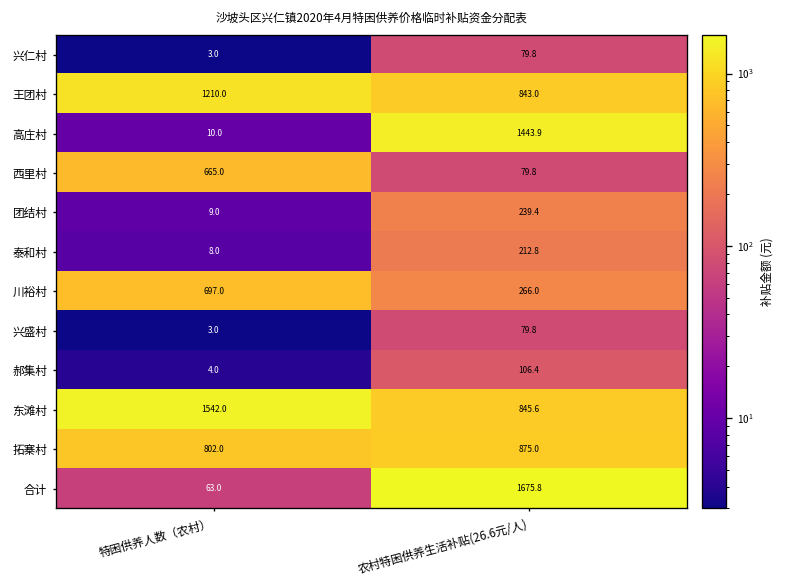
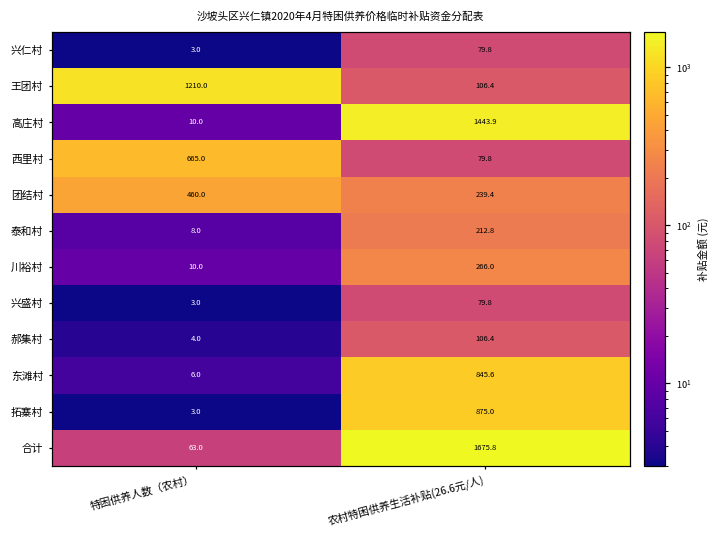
  {
    "兴仁村": {
      "特困供养人数（农村）": 3.0,
      "农村特困供养生活补贴(26.6元/人)": 79.8
    },
    "王团村": {
      "特困供养人数（农村）": 1210.0,
-     "农村特困供养生活补贴(26.6元/人)": 843.0
+     "农村特困供养生活补贴(26.6元/人)": 106.4
    },
    "高庄村": {
      "特困供养人数（农村）": 10.0,
      "农村特困供养生活补贴(26.6元/人)": 1443.9
    },
    "西里村": {
      "特困供养人数（农村）": 665.0,
      "农村特困供养生活补贴(26.6元/人)": 79.8
    },
    "团结村": {
-     "特困供养人数（农村）": 9.0,
+     "特困供养人数（农村）": 460.0,
      "农村特困供养生活补贴(26.6元/人)": 239.4
    },
    "泰和村": {
      "特困供养人数（农村）": 8.0,
      "农村特困供养生活补贴(26.6元/人)": 212.8
    },
    "川裕村": {
-     "特困供养人数（农村）": 697.0,
+     "特困供养人数（农村）": 10.0,
      "农村特困供养生活补贴(26.6元/人)": 266.0
    },
    "兴盛村": {
      "特困供养人数（农村）": 3.0,
      "农村特困供养生活补贴(26.6元/人)": 79.8
    },
    "郝集村": {
      "特困供养人数（农村）": 4.0,
      "农村特困供养生活补贴(26.6元/人)": 106.4
    },
    "东滩村": {
-     "特困供养人数（农村）": 1542.0,
+     "特困供养人数（农村）": 6.0,
      "农村特困供养生活补贴(26.6元/人)": 845.6
    },
    "拓寨村": {
-     "特困供养人数（农村）": 802.0,
+     "特困供养人数（农村）": 3.0,
      "农村特困供养生活补贴(26.6元/人)": 875.0
    },
    "合计": {
      "特困供养人数（农村）": 63.0,
      "农村特困供养生活补贴(26.6元/人)": 1675.8
    }
  }
